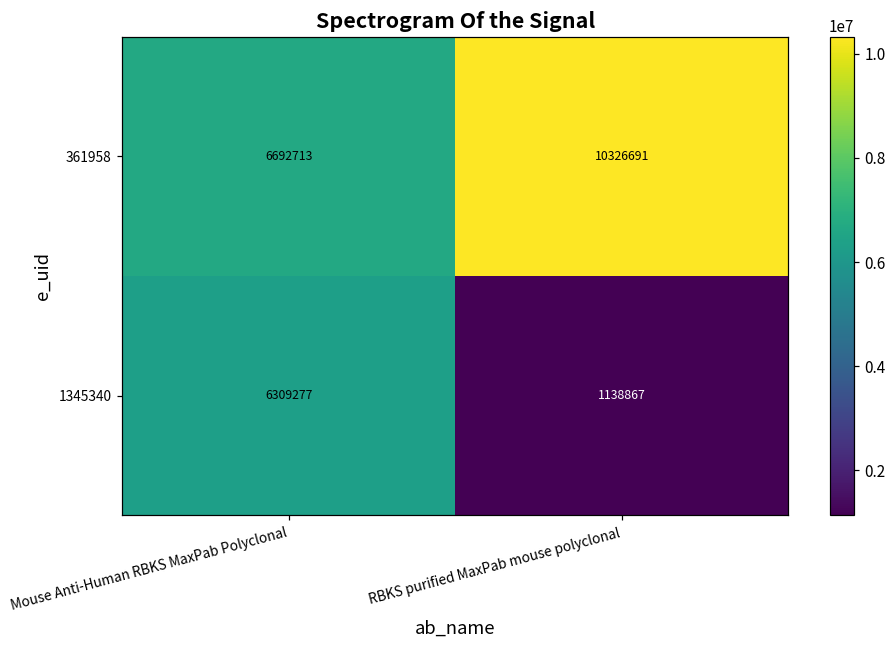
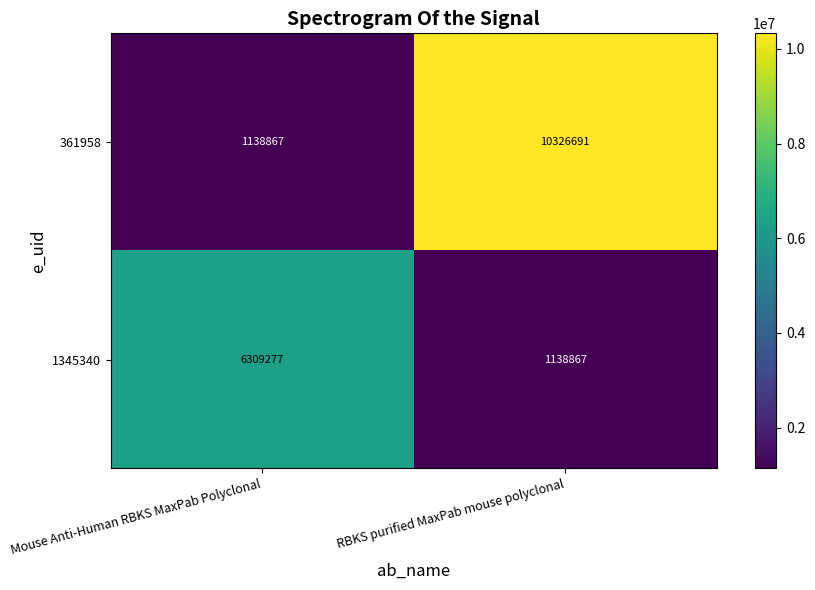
  {
    "361958": {
-     "Mouse Anti-Human RBKS MaxPab Polyclonal": 6692713,
+     "Mouse Anti-Human RBKS MaxPab Polyclonal": 1138867,
      "RBKS purified MaxPab mouse polyclonal": 10326691
    },
    "1345340": {
      "Mouse Anti-Human RBKS MaxPab Polyclonal": 6309277,
      "RBKS purified MaxPab mouse polyclonal": 1138867
    }
  }
